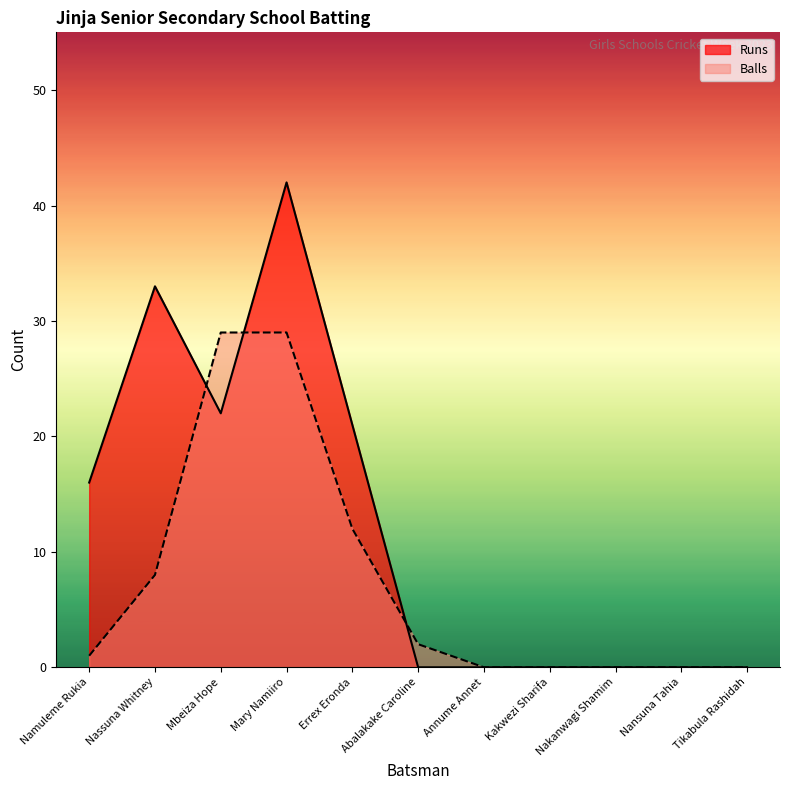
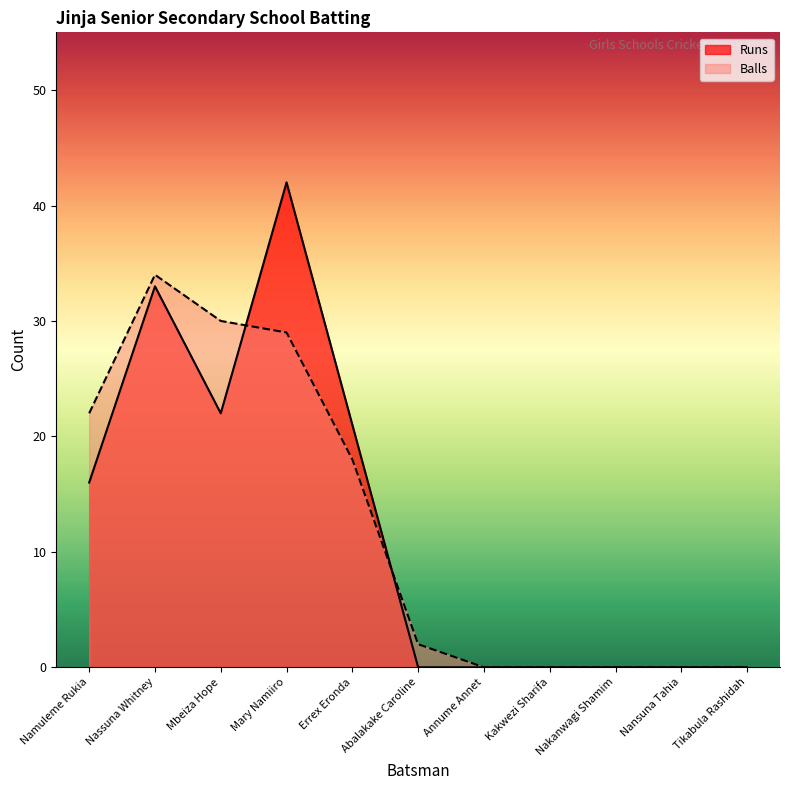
  {
    "Runs": {
      "Namuleme Rukia": 16,
      "Nassuna Whitney": 33,
      "Mbeiza Hope": 22,
      "Mary Namiiro": 42,
      "Errex Eronda": 21,
      "Abalakake Caroline": 0
    },
    "Balls": {
-     "Namuleme Rukia": 1,
-     "Nassuna Whitney": 8,
-     "Mbeiza Hope": 29,
+     "Namuleme Rukia": 22,
+     "Nassuna Whitney": 34,
+     "Mbeiza Hope": 30,
      "Mary Namiiro": 29,
-     "Errex Eronda": 12,
+     "Errex Eronda": 18,
      "Abalakake Caroline": 2
    }
  }
